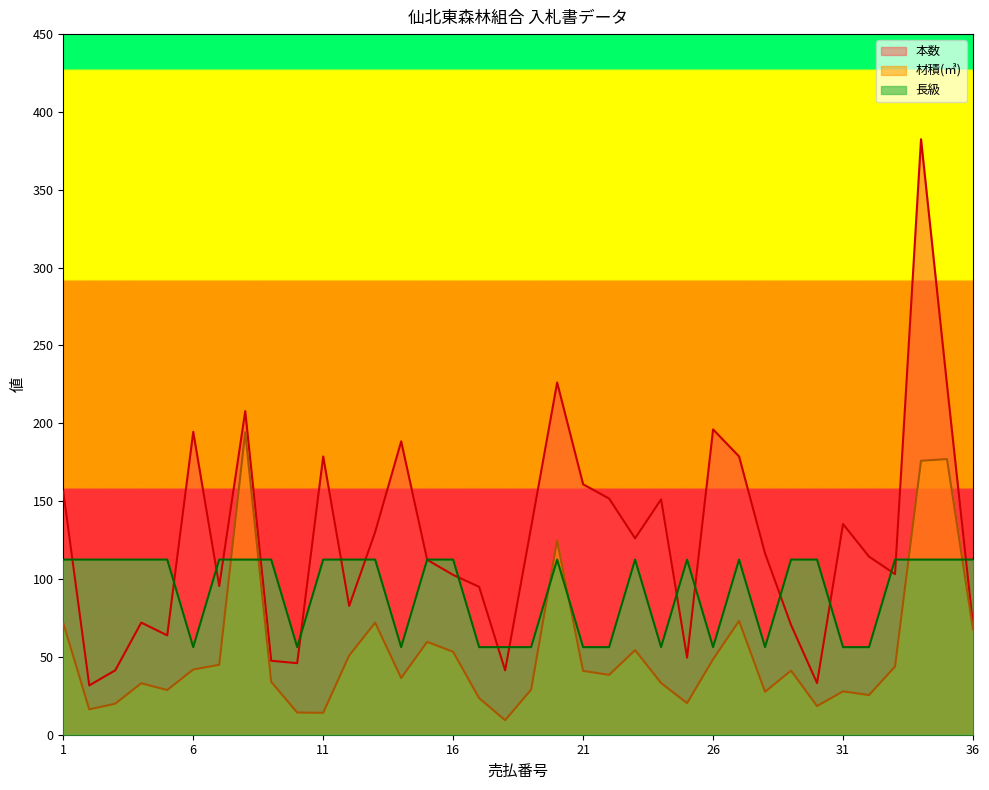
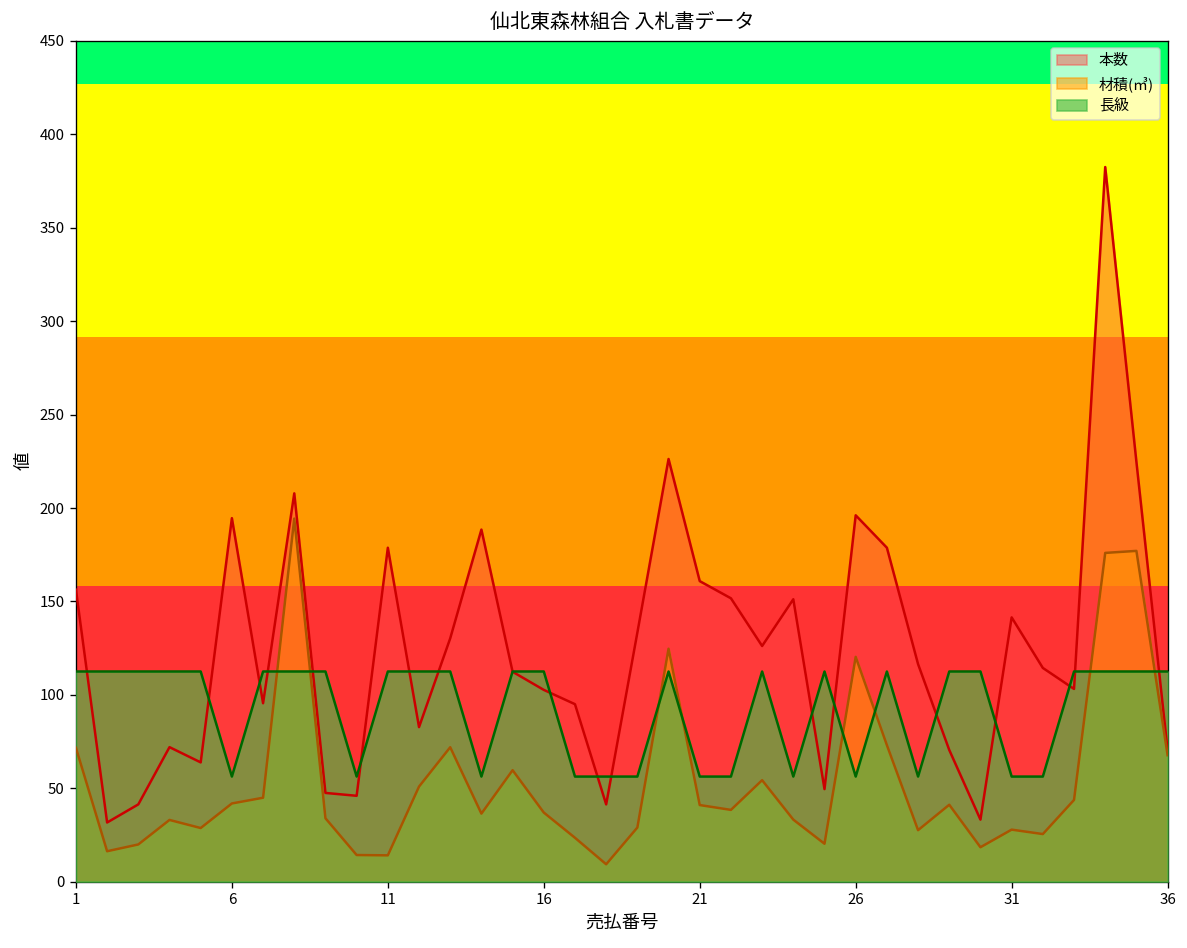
  {
    "本数": {
      "1": 156,
      "6": 195,
      "11": 179,
      "16": 103,
      "21": 161,
      "26": 196,
-     "31": 135,
+     "31": 141,
      "36": 70
    },
    "材積(㎥)": {
      "1": 72,
      "6": 42,
      "11": 14,
-     "16": 53,
+     "16": 37,
      "21": 41,
-     "26": 48,
+     "26": 120,
      "31": 28,
      "36": 68
    },
    "長級": {
      "1": 113,
      "6": 56,
      "11": 113,
      "16": 113,
      "21": 56,
      "26": 56,
      "31": 56,
      "36": 113
    }
  }
